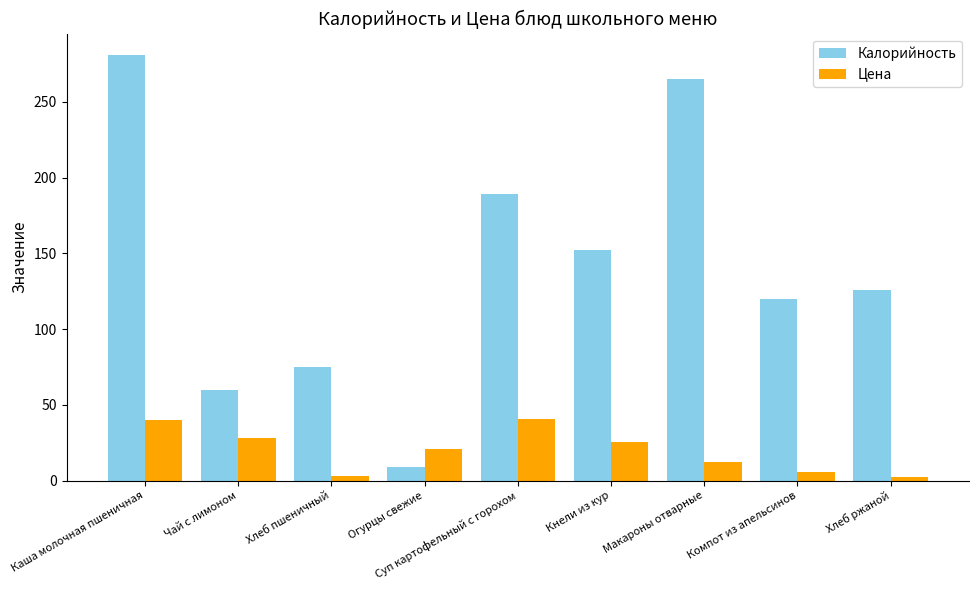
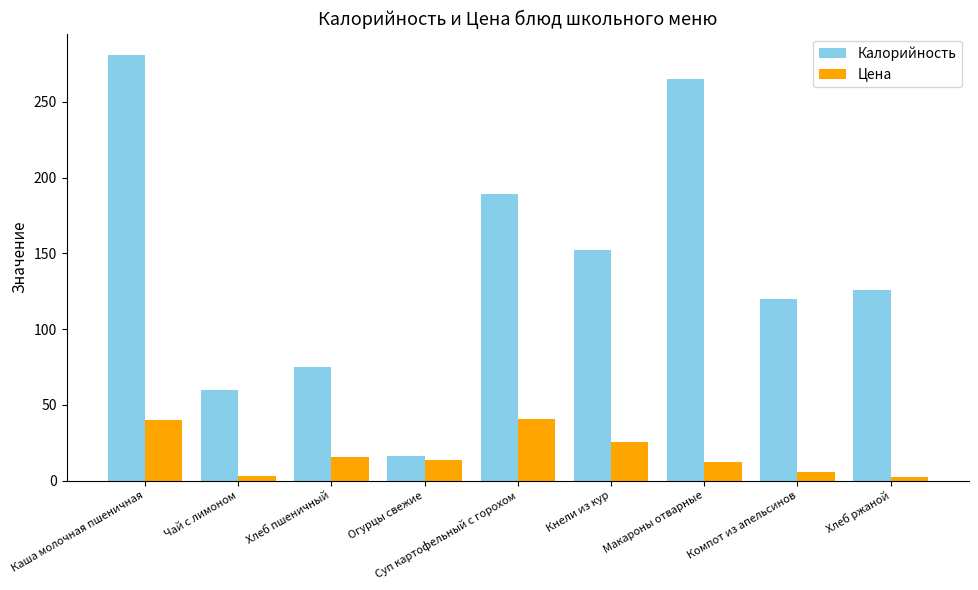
  {
    "Калорийность": {
      "Каша молочная пшеничная": 281,
      "Чай с лимоном": 60,
      "Хлеб пшеничный": 75,
-     "Огурцы свежие": 9,
+     "Огурцы свежие": 16,
      "Суп картофельный с горохом": 189,
      "Кнели из кур": 152,
      "Макароны отварные": 265,
      "Компот из апельсинов": 120,
      "Хлеб ржаной": 126
    },
    "Цена": {
      "Каша молочная пшеничная": 40,
-     "Чай с лимоном": 28,
-     "Хлеб пшеничный": 3,
-     "Огурцы свежие": 21,
+     "Чай с лимоном": 3,
+     "Хлеб пшеничный": 16,
+     "Огурцы свежие": 13,
      "Суп картофельный с горохом": 41,
      "Кнели из кур": 25,
      "Макароны отварные": 13,
      "Компот из апельсинов": 6,
      "Хлеб ржаной": 3
    }
  }
